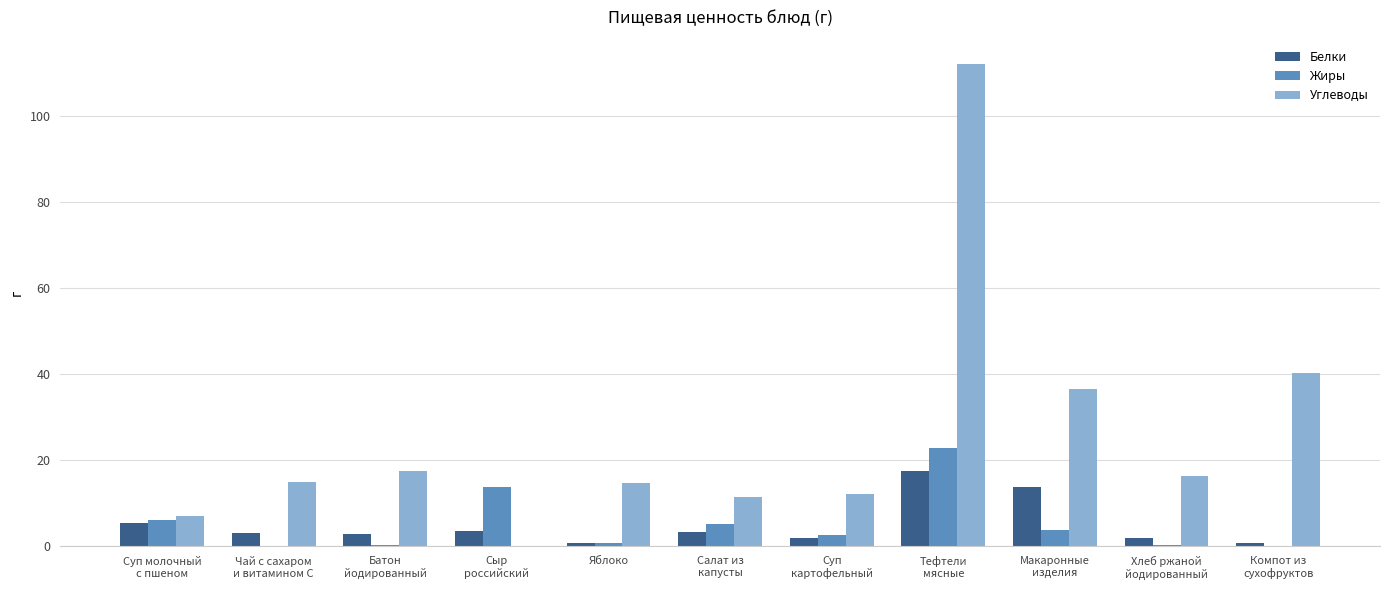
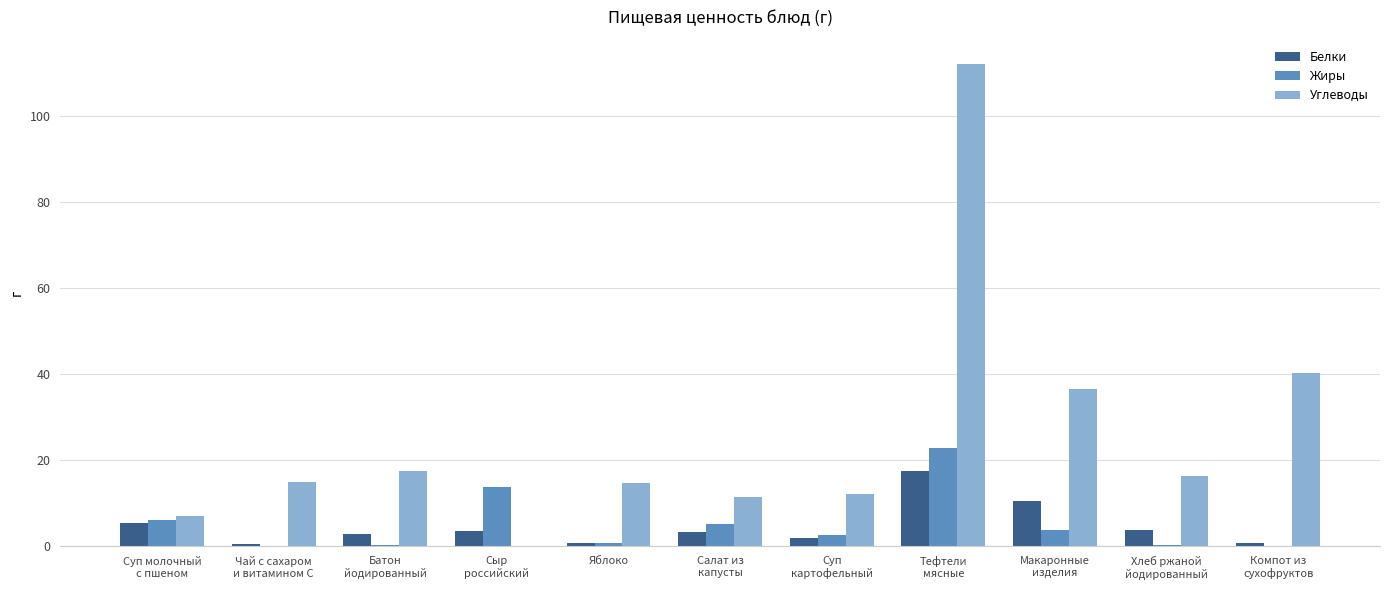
  {
    "Белки": {
      "Суп молочный с пшеном": 5,
-     "Чай с сахаром и витамином С": 3,
+     "Чай с сахаром и витамином С": 1,
      "Батон йодированный": 3,
      "Сыр российский": 3,
      "Яблоко": 1,
      "Салат из капусты": 3,
      "Суп картофельный": 2,
      "Тефтели мясные": 18,
-     "Макаронные изделия": 14,
-     "Хлеб ржаной йодированный": 2,
+     "Макаронные изделия": 11,
+     "Хлеб ржаной йодированный": 4,
      "Компот из сухофруктов": 1
    },
    "Жиры": {
      "Суп молочный с пшеном": 6,
      "Чай с сахаром и витамином С": 0,
      "Сыр российский": 14,
      "Яблоко": 1,
      "Салат из капусты": 5,
      "Суп картофельный": 3,
      "Тефтели мясные": 23,
      "Макаронные изделия": 4
    },
    "Углеводы": {
      "Суп молочный с пшеном": 7,
      "Чай с сахаром и витамином С": 15,
      "Батон йодированный": 17,
      "Сыр российский": 0,
      "Яблоко": 15,
      "Салат из капусты": 12,
      "Суп картофельный": 12,
      "Тефтели мясные": 112,
      "Макаронные изделия": 37,
      "Хлеб ржаной йодированный": 16,
      "Компот из сухофруктов": 40
    }
  }
